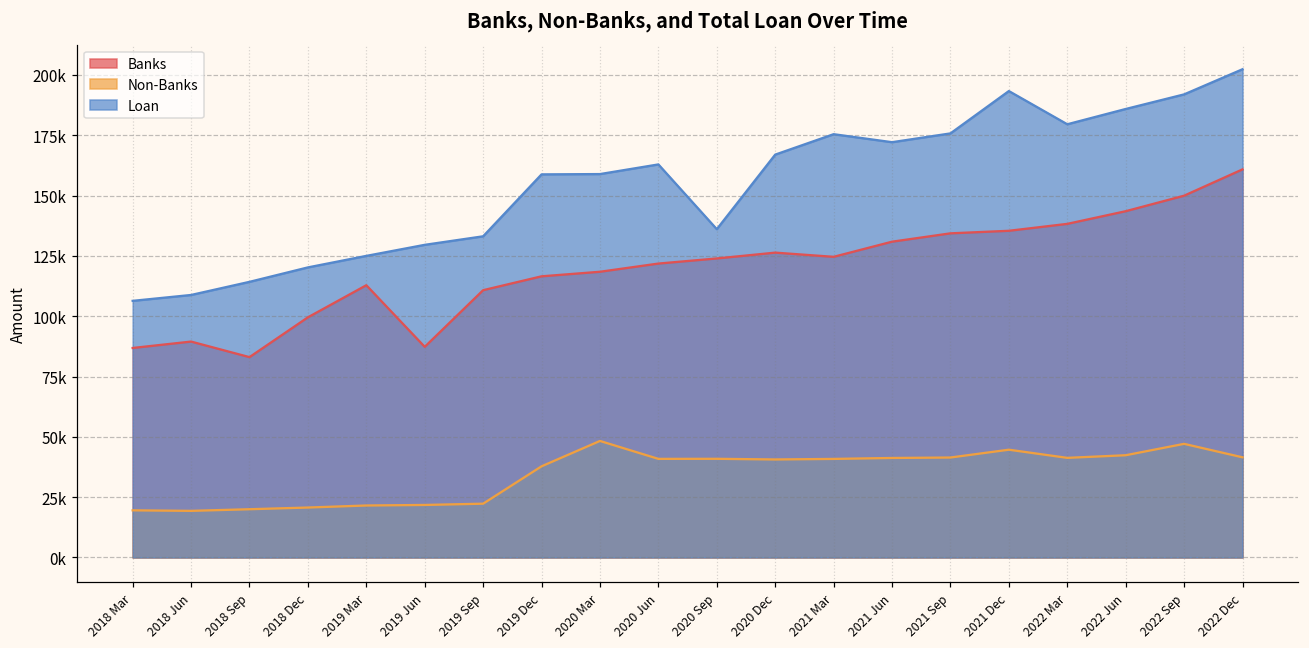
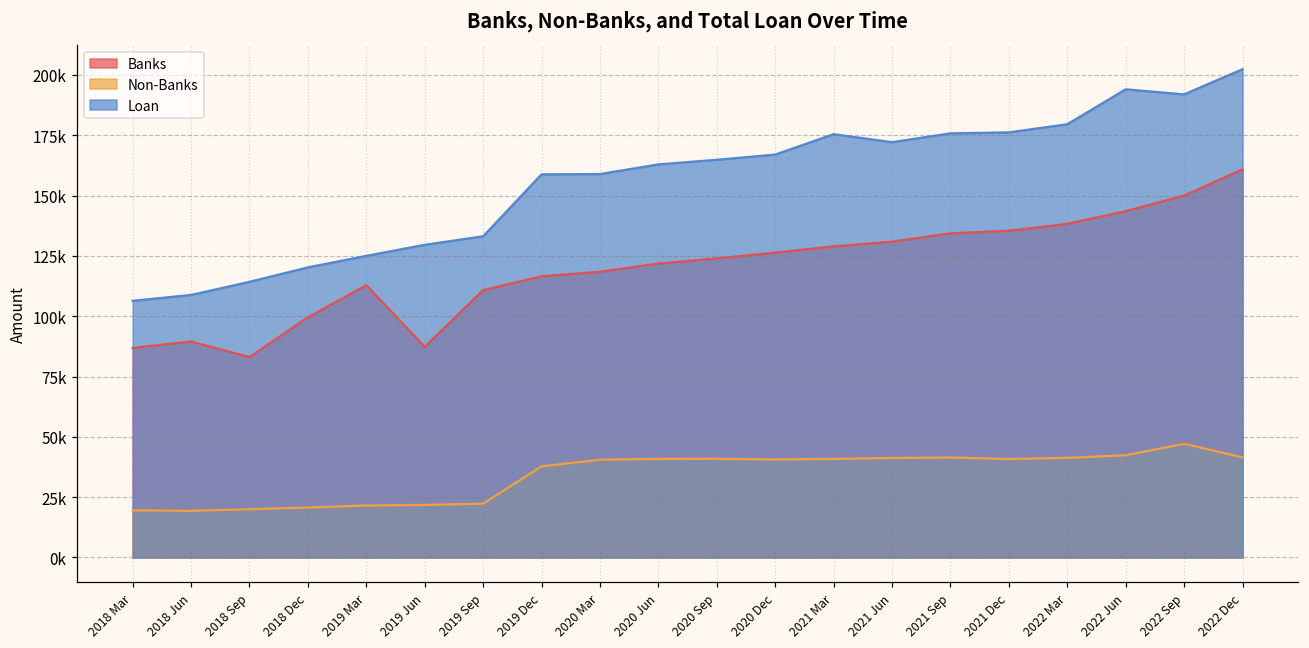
  {
    "Banks": {
      "2018 Mar": 87000,
      "2018 Jun": 89000,
      "2018 Sep": 83000,
      "2018 Dec": 100000,
      "2019 Mar": 113000,
      "2019 Jun": 87000,
      "2019 Sep": 111000,
      "2019 Dec": 117000,
      "2020 Mar": 118000,
      "2020 Jun": 122000,
      "2020 Sep": 124000,
      "2020 Dec": 126000,
-     "2021 Mar": 125000,
+     "2021 Mar": 129000,
      "2021 Jun": 131000,
      "2021 Sep": 134000,
      "2021 Dec": 135000,
      "2022 Mar": 138000,
      "2022 Jun": 144000,
      "2022 Sep": 150000,
      "2022 Dec": 161000
    },
    "Non-Banks": {
      "2018 Mar": 20000,
      "2018 Jun": 19000,
      "2018 Sep": 20000,
      "2018 Dec": 21000,
      "2019 Mar": 22000,
      "2019 Jun": 22000,
      "2019 Sep": 22000,
      "2019 Dec": 38000,
-     "2020 Mar": 48000,
+     "2020 Mar": 40000,
      "2020 Jun": 41000,
      "2020 Sep": 41000,
      "2020 Dec": 41000,
      "2021 Mar": 41000,
      "2021 Jun": 41000,
      "2021 Sep": 41000,
-     "2021 Dec": 45000,
+     "2021 Dec": 41000,
      "2022 Mar": 41000,
      "2022 Jun": 42000,
      "2022 Sep": 47000,
      "2022 Dec": 42000
    },
    "Loan": {
      "2018 Mar": 106000,
      "2018 Jun": 109000,
      "2018 Sep": 114000,
      "2018 Dec": 120000,
      "2019 Mar": 125000,
      "2019 Jun": 130000,
      "2019 Sep": 133000,
      "2019 Dec": 159000,
      "2020 Mar": 159000,
      "2020 Jun": 163000,
-     "2020 Sep": 136000,
+     "2020 Sep": 165000,
      "2020 Dec": 167000,
      "2021 Mar": 175000,
      "2021 Jun": 172000,
      "2021 Sep": 176000,
-     "2021 Dec": 193000,
+     "2021 Dec": 176000,
      "2022 Mar": 180000,
-     "2022 Jun": 186000,
+     "2022 Jun": 194000,
      "2022 Sep": 192000,
      "2022 Dec": 202000
    }
  }
